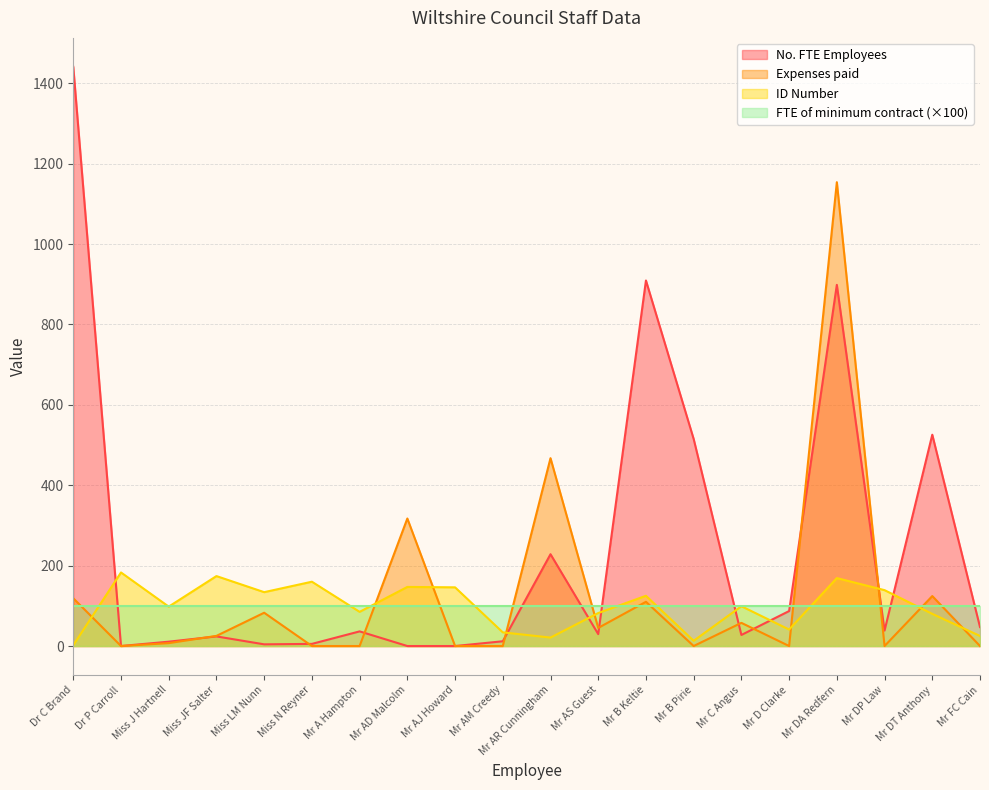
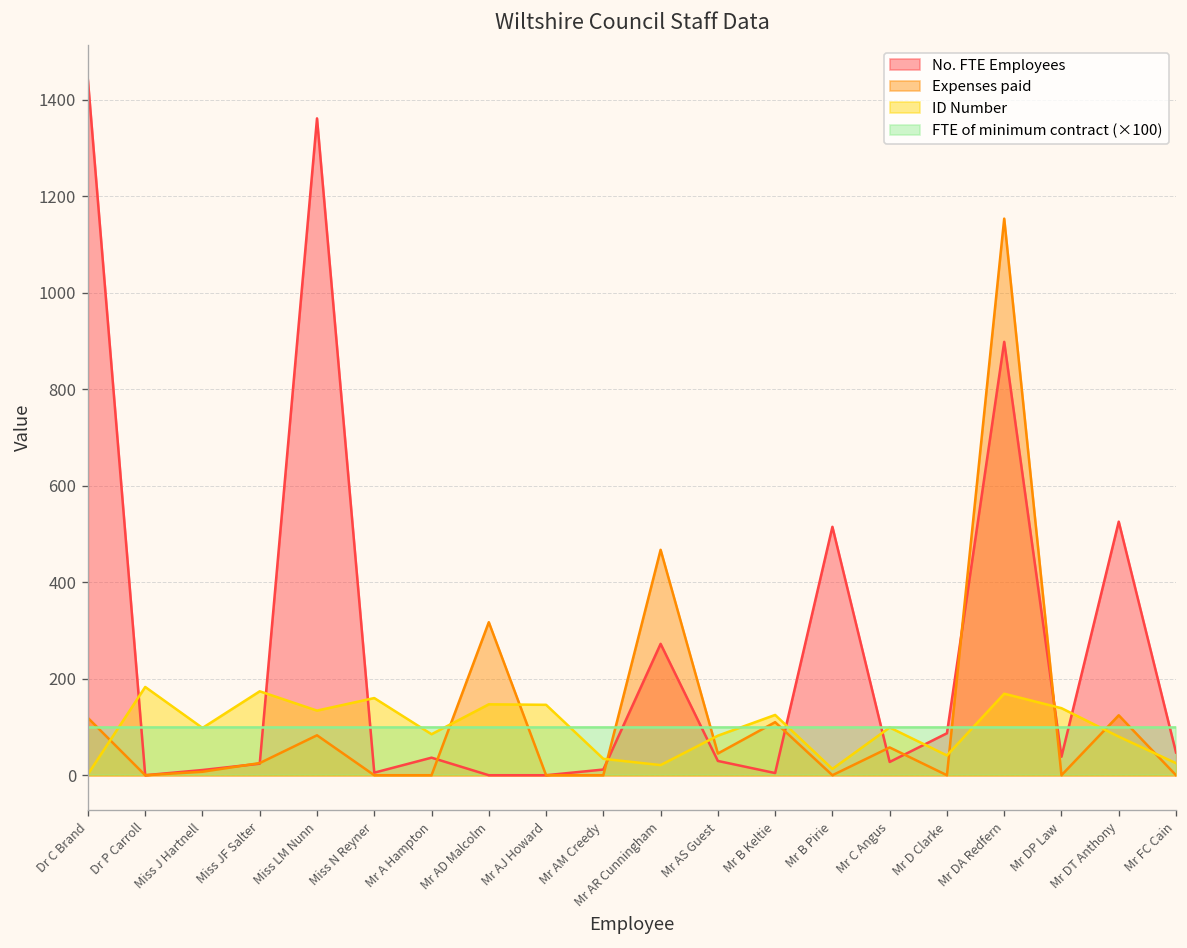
  {
    "No. FTE Employees": {
      "Dr C Brand": 1440,
-     "Miss LM Nunn": 0,
+     "Miss LM Nunn": 1360,
      "Mr A Hampton": 40,
      "Mr AD Malcolm": 0,
      "Mr AM Creedy": 10,
-     "Mr AR Cunningham": 230,
+     "Mr AR Cunningham": 270,
      "Mr AS Guest": 30,
-     "Mr B Keltie": 910,
+     "Mr B Keltie": 0,
      "Mr B Pirie": 520,
      "Mr C Angus": 30,
      "Mr D Clarke": 90,
      "Mr DA Redfern": 900,
      "Mr DP Law": 40,
      "Mr DT Anthony": 530,
      "Mr FC Cain": 50
    },
    "FTE of minimum contract (×100)": {
      "Dr C Brand": 100,
      "Dr P Carroll": 100,
      "Miss JF Salter": 100,
      "Miss LM Nunn": 100,
      "Miss N Reyner": 100,
      "Mr A Hampton": 100,
      "Mr AD Malcolm": 100,
      "Mr AJ Howard": 100,
      "Mr AM Creedy": 100,
      "Mr AR Cunningham": 100,
      "Mr AS Guest": 100,
      "Mr B Keltie": 100,
      "Mr B Pirie": 100,
      "Mr D Clarke": 100,
      "Mr DA Redfern": 100,
      "Mr DP Law": 100,
      "Mr DT Anthony": 100,
      "Mr FC Cain": 100
    }
  }
